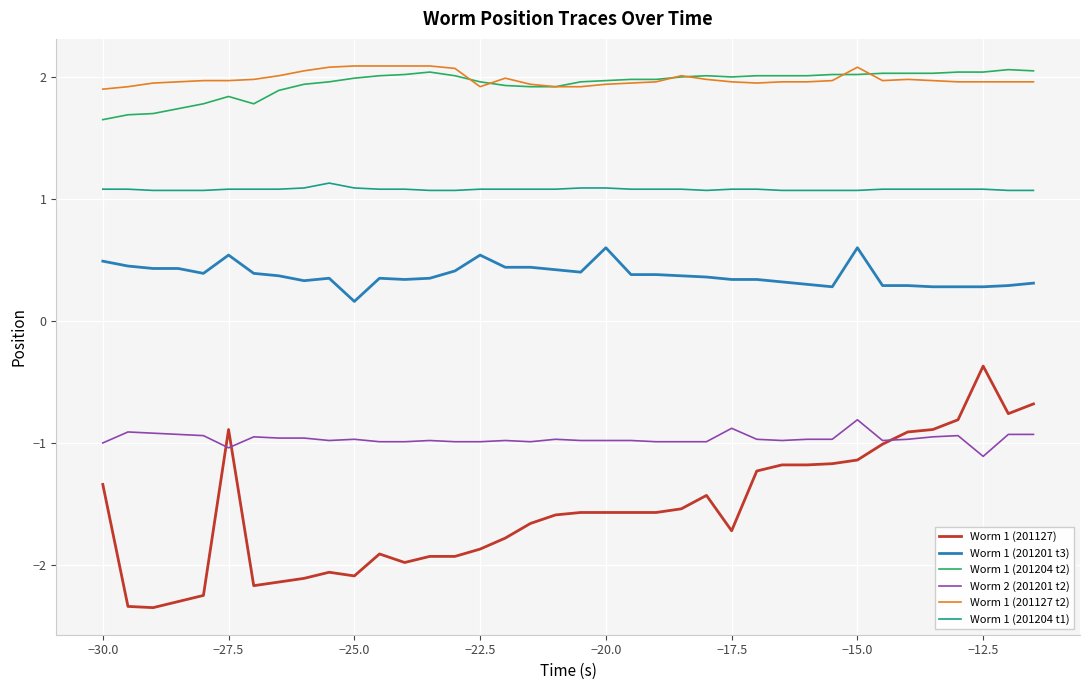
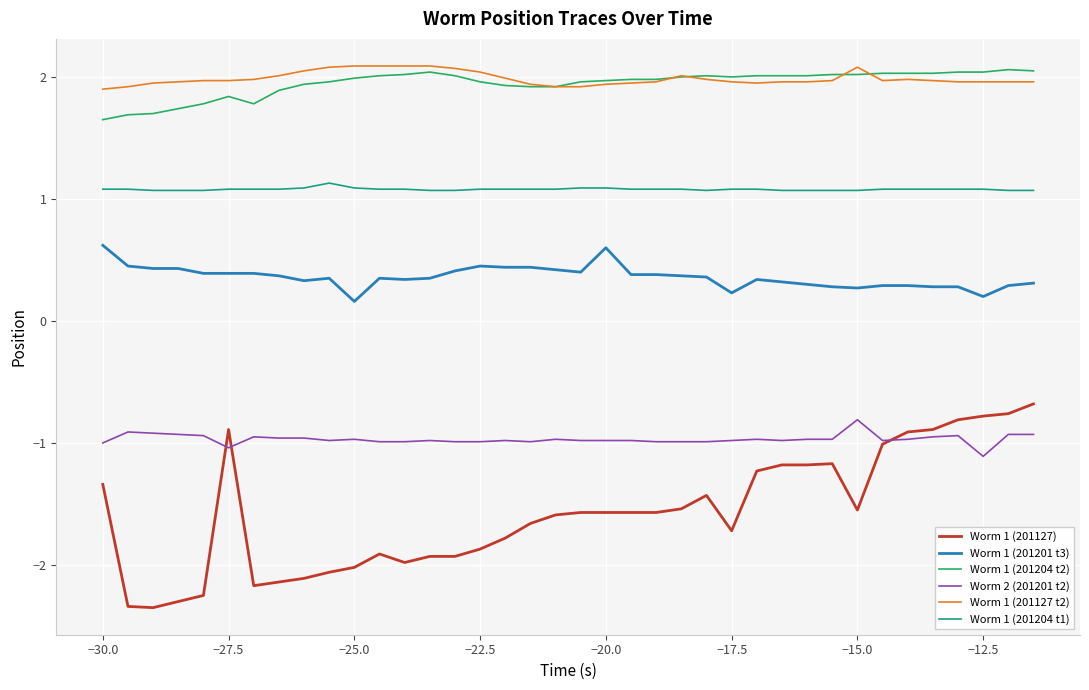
  {
    "Worm 1 (201127)": {
      "−30.0": -1.34,
      "−27.5": -0.89,
-     "−25.0": -2.09,
+     "−25.0": -2.02,
      "−22.5": -1.87,
      "−20.0": -1.57,
      "−17.5": -1.72,
-     "−15.0": -1.14,
-     "−12.5": -0.37
+     "−15.0": -1.55,
+     "−12.5": -0.78
    },
    "Worm 1 (201201 t3)": {
-     "−30.0": 0.49,
-     "−27.5": 0.54,
+     "−30.0": 0.62,
+     "−27.5": 0.39,
      "−25.0": 0.16,
-     "−22.5": 0.54,
+     "−22.5": 0.45,
      "−20.0": 0.60,
-     "−17.5": 0.34,
-     "−15.0": 0.60,
-     "−12.5": 0.28
+     "−17.5": 0.23,
+     "−15.0": 0.27,
+     "−12.5": 0.20
    },
    "Worm 2 (201201 t2)": {
      "−30.0": -1.00,
      "−27.5": -1.04,
      "−25.0": -0.97,
      "−22.5": -0.99,
      "−20.0": -0.98,
-     "−17.5": -0.88,
+     "−17.5": -0.98,
      "−15.0": -0.81,
      "−12.5": -1.11
    },
    "Worm 1 (201127 t2)": {
      "−30.0": 1.90,
      "−27.5": 1.97,
      "−25.0": 2.09,
-     "−22.5": 1.92,
+     "−22.5": 2.04,
      "−20.0": 1.94,
      "−17.5": 1.96,
      "−15.0": 2.08,
      "−12.5": 1.96
    }
  }
